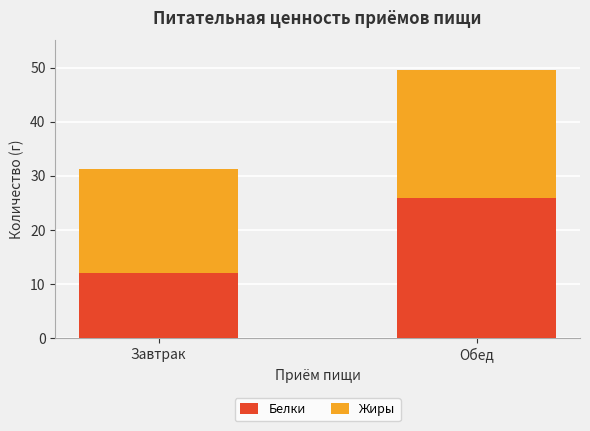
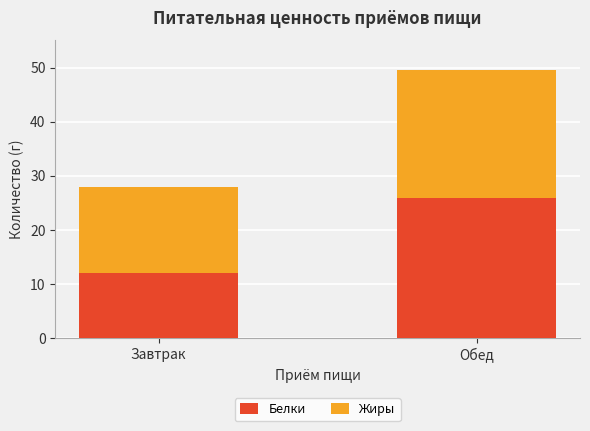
  {
    "Белки": {
      "Завтрак": 12,
      "Обед": 26
    },
    "Жиры": {
-     "Завтрак": 19,
+     "Завтрак": 16,
      "Обед": 24
    }
  }
